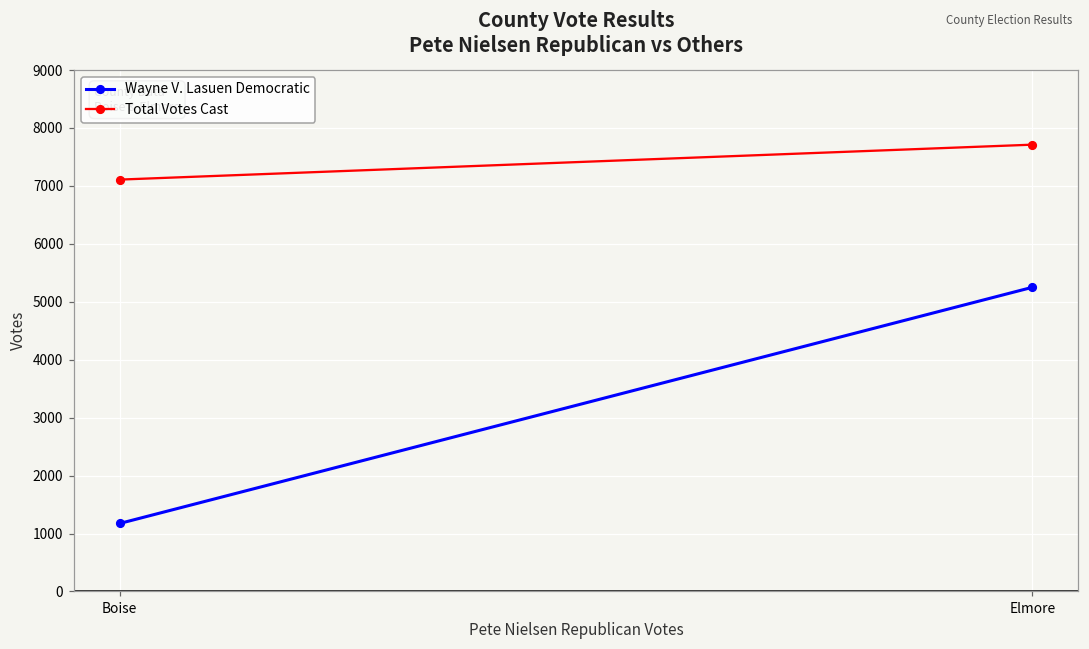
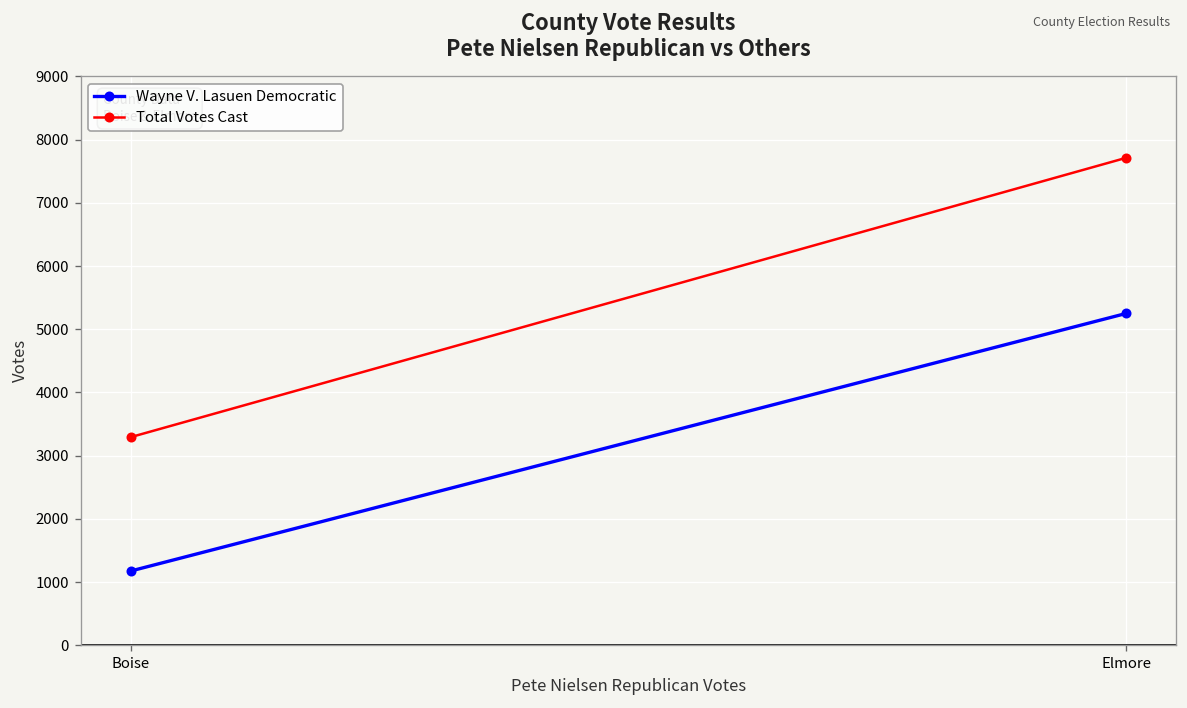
  {
    "Wayne V. Lasuen Democratic": {
      "Boise": 1200,
      "Elmore": 5300
    },
    "Total Votes Cast": {
-     "Boise": 7100,
+     "Boise": 3300,
      "Elmore": 7700
    }
  }
